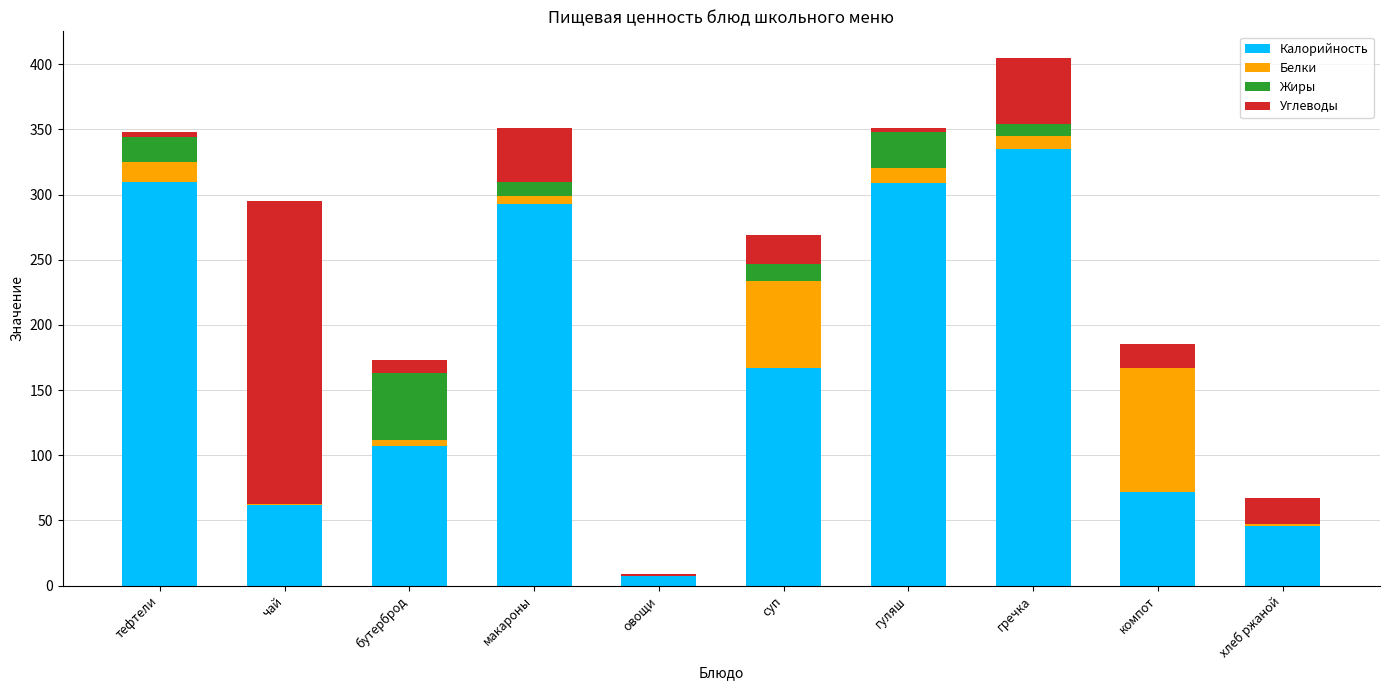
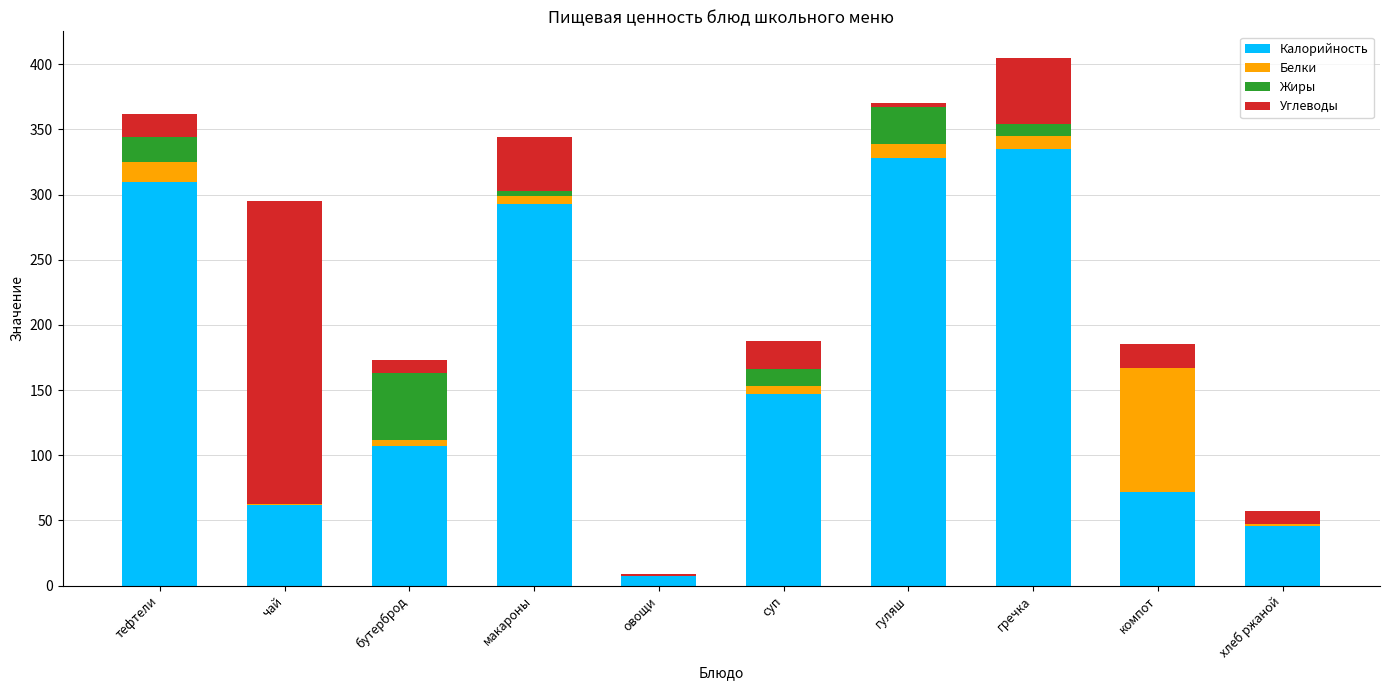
  {
    "Калорийность": {
      "тефтели": 310,
      "чай": 62,
      "бутерброд": 107,
      "макароны": 293,
      "овощи": 7,
-     "суп": 167,
-     "гуляш": 309,
+     "суп": 147,
+     "гуляш": 328,
      "гречка": 335,
      "компот": 72,
      "хлеб ржаной": 46
    },
    "Белки": {
      "тефтели": 15,
      "бутерброд": 5,
      "макароны": 6,
-     "суп": 67,
+     "суп": 6,
      "гуляш": 11,
      "гречка": 10,
      "компот": 95
    },
    "Жиры": {
      "тефтели": 19,
      "чай": 0,
      "бутерброд": 51,
-     "макароны": 11,
+     "макароны": 4,
      "суп": 13,
      "гуляш": 28,
      "гречка": 9
    },
    "Углеводы": {
-     "тефтели": 4,
+     "тефтели": 18,
      "чай": 233,
      "бутерброд": 10,
      "макароны": 41,
      "суп": 22,
      "гуляш": 3,
      "гречка": 51,
      "компот": 18,
-     "хлеб ржаной": 20
+     "хлеб ржаной": 10
    }
  }
